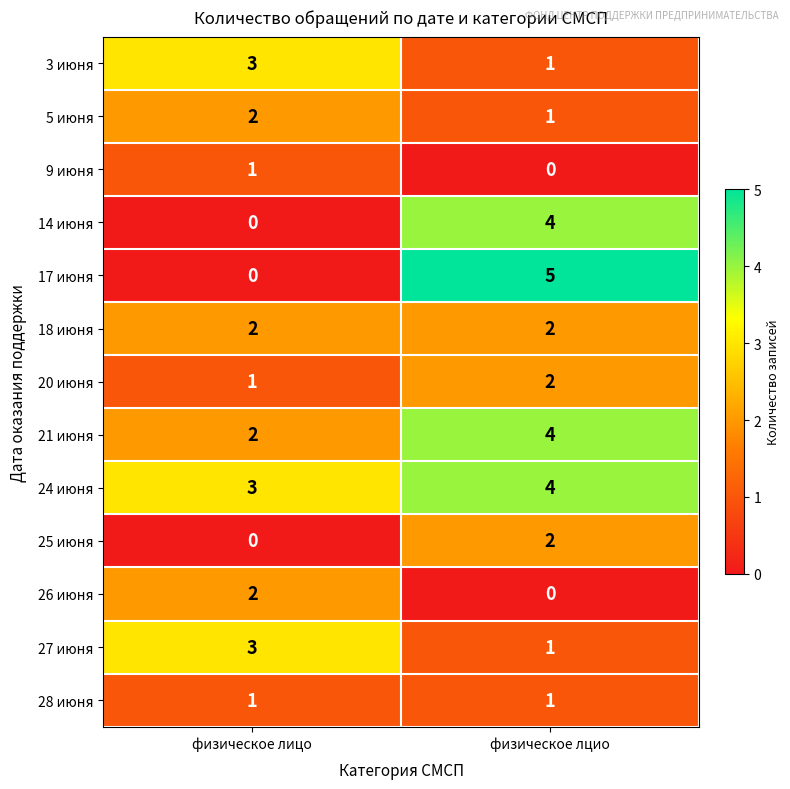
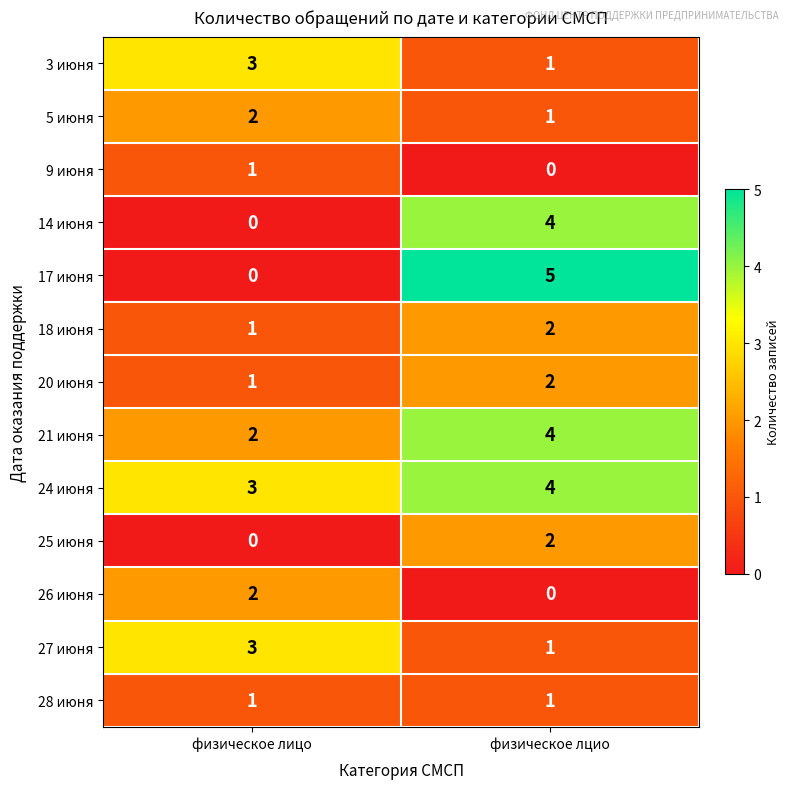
  {
    "3 июня": {
      "физическое лицо": 3,
      "физическое лцио": 1
    },
    "5 июня": {
      "физическое лицо": 2,
      "физическое лцио": 1
    },
    "9 июня": {
      "физическое лицо": 1,
      "физическое лцио": 0
    },
    "14 июня": {
      "физическое лицо": 0,
      "физическое лцио": 4
    },
    "17 июня": {
      "физическое лицо": 0,
      "физическое лцио": 5
    },
    "18 июня": {
-     "физическое лицо": 2,
+     "физическое лицо": 1,
      "физическое лцио": 2
    },
    "20 июня": {
      "физическое лицо": 1,
      "физическое лцио": 2
    },
    "21 июня": {
      "физическое лицо": 2,
      "физическое лцио": 4
    },
    "24 июня": {
      "физическое лицо": 3,
      "физическое лцио": 4
    },
    "25 июня": {
      "физическое лицо": 0,
      "физическое лцио": 2
    },
    "26 июня": {
      "физическое лицо": 2,
      "физическое лцио": 0
    },
    "27 июня": {
      "физическое лицо": 3,
      "физическое лцио": 1
    },
    "28 июня": {
      "физическое лицо": 1,
      "физическое лцио": 1
    }
  }
